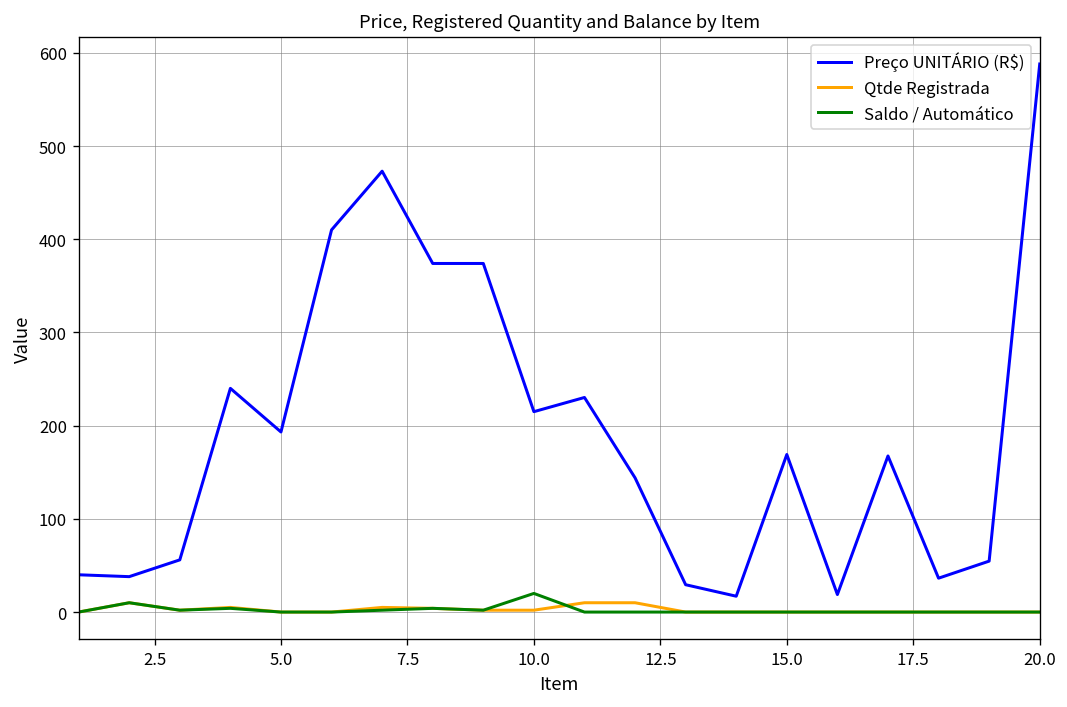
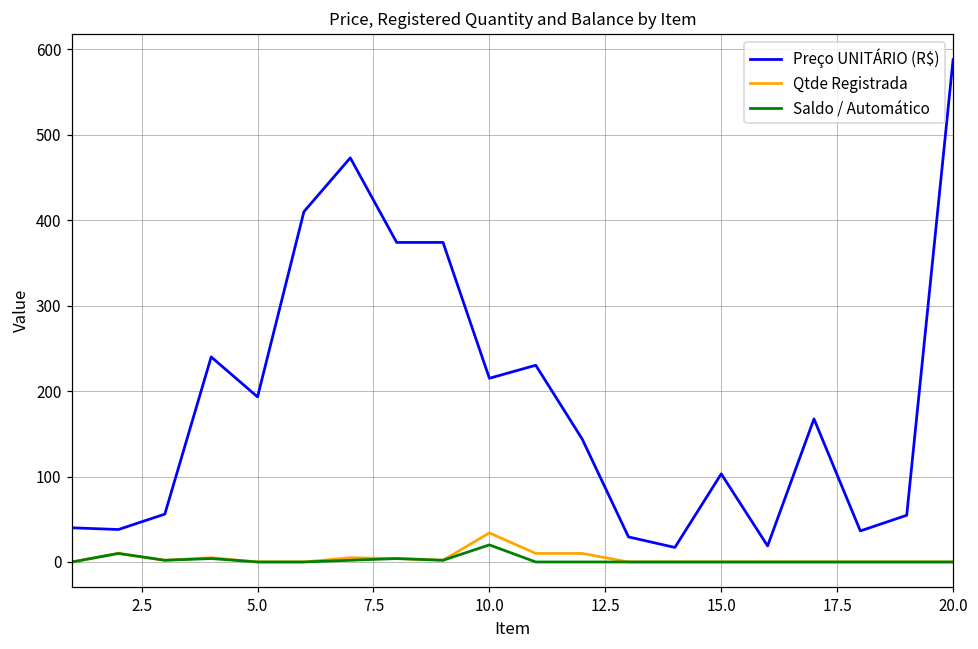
  {
    "Preço UNITÁRIO (R$)": {
      "5.0": 190,
      "10.0": 220,
-     "15.0": 170,
+     "15.0": 100,
      "20.0": 590
    },
    "Qtde Registrada": {
-     "10.0": 0
+     "10.0": 30
    },
    "Saldo / Automático": {
      "10.0": 20
    }
  }
